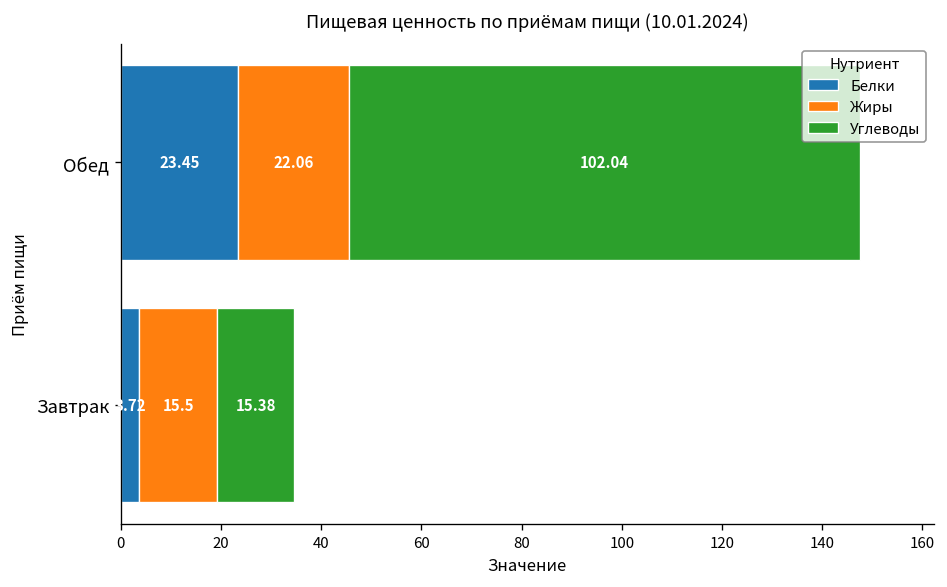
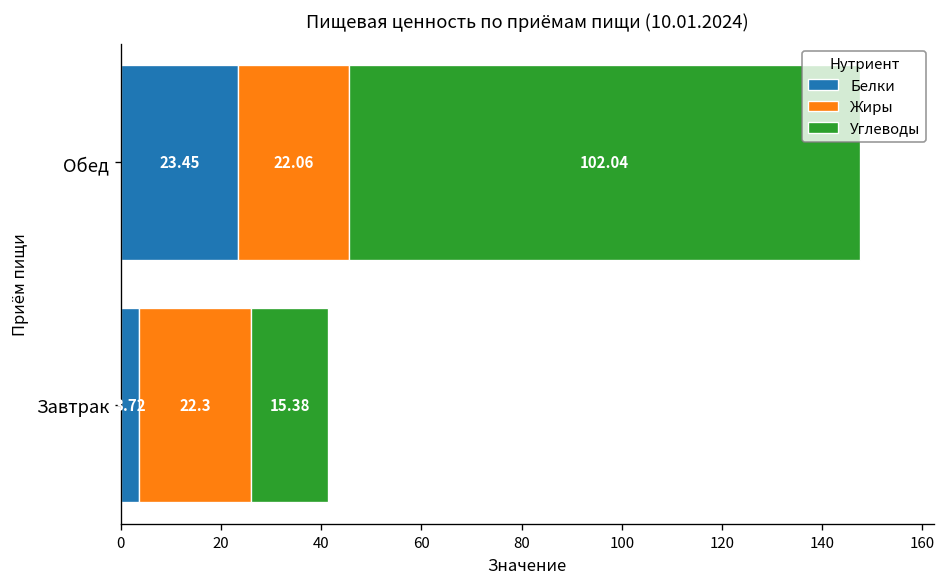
  {
    "Белки": {
      "Обед": 23.45,
      "Завтрак": 3.72
    },
    "Жиры": {
      "Обед": 22.06,
-     "Завтрак": 15.5
+     "Завтрак": 22.3
    },
    "Углеводы": {
      "Обед": 102.04,
      "Завтрак": 15.38
    }
  }
